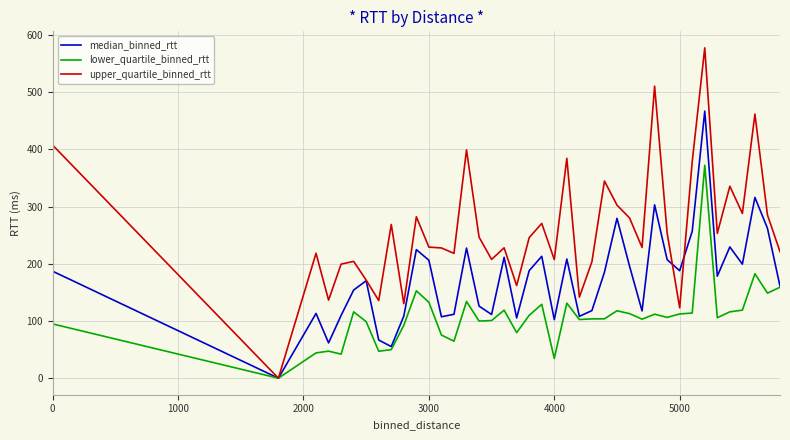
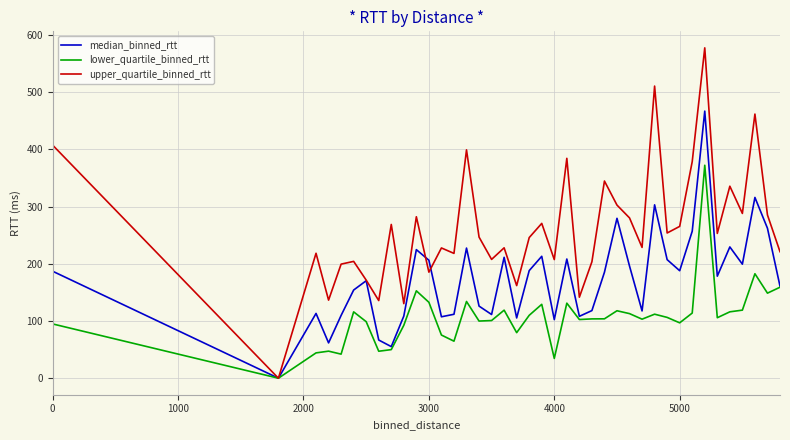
  {
    "median_binned_rtt": {
      "0": 190,
      "3000": 210,
      "4000": 100,
      "5000": 190
    },
    "lower_quartile_binned_rtt": {
      "0": 90,
      "3000": 130,
      "4000": 30,
-     "5000": 110
+     "5000": 100
    },
    "upper_quartile_binned_rtt": {
      "0": 410,
-     "3000": 230,
+     "3000": 190,
      "4000": 210,
-     "5000": 120
+     "5000": 270
    }
  }
